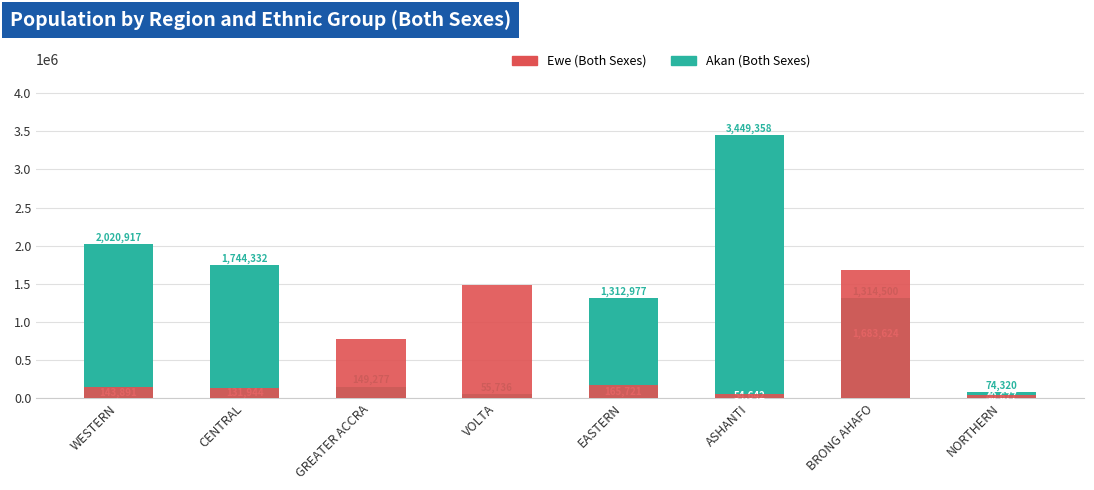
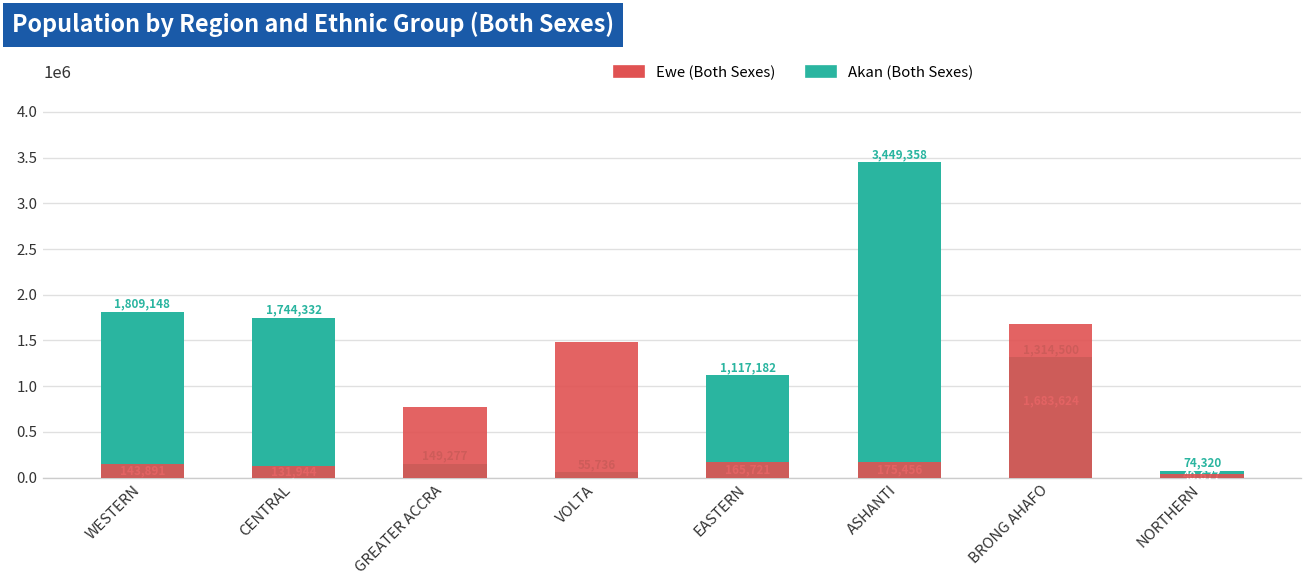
  {
    "Akan (Both Sexes)": {
-     "WESTERN": "2,020,917",
+     "WESTERN": "1,809,148",
      "CENTRAL": "1,744,332",
-     "EASTERN": "1,312,977",
+     "EASTERN": "1,117,182",
      "ASHANTI": "3,449,358",
      "NORTHERN": "74,320"
    },
    "Ewe (Both Sexes)": {
      "GREATER ACCRA": "800000",
      "VOLTA": "1500000",
-     "ASHANTI": "100000",
+     "ASHANTI": "200000",
      "BRONG AHAFO": "1700000"
    }
  }
